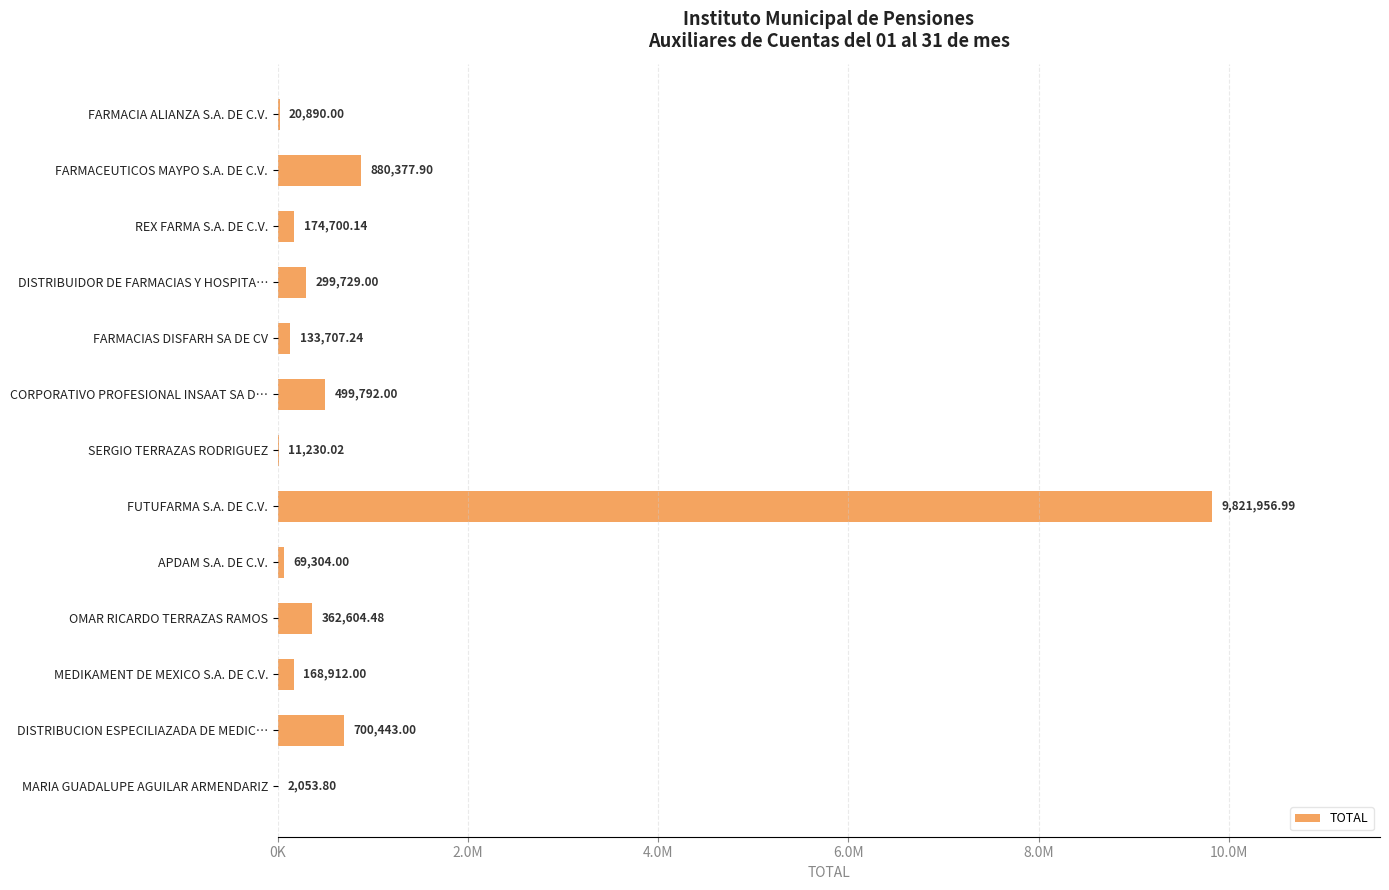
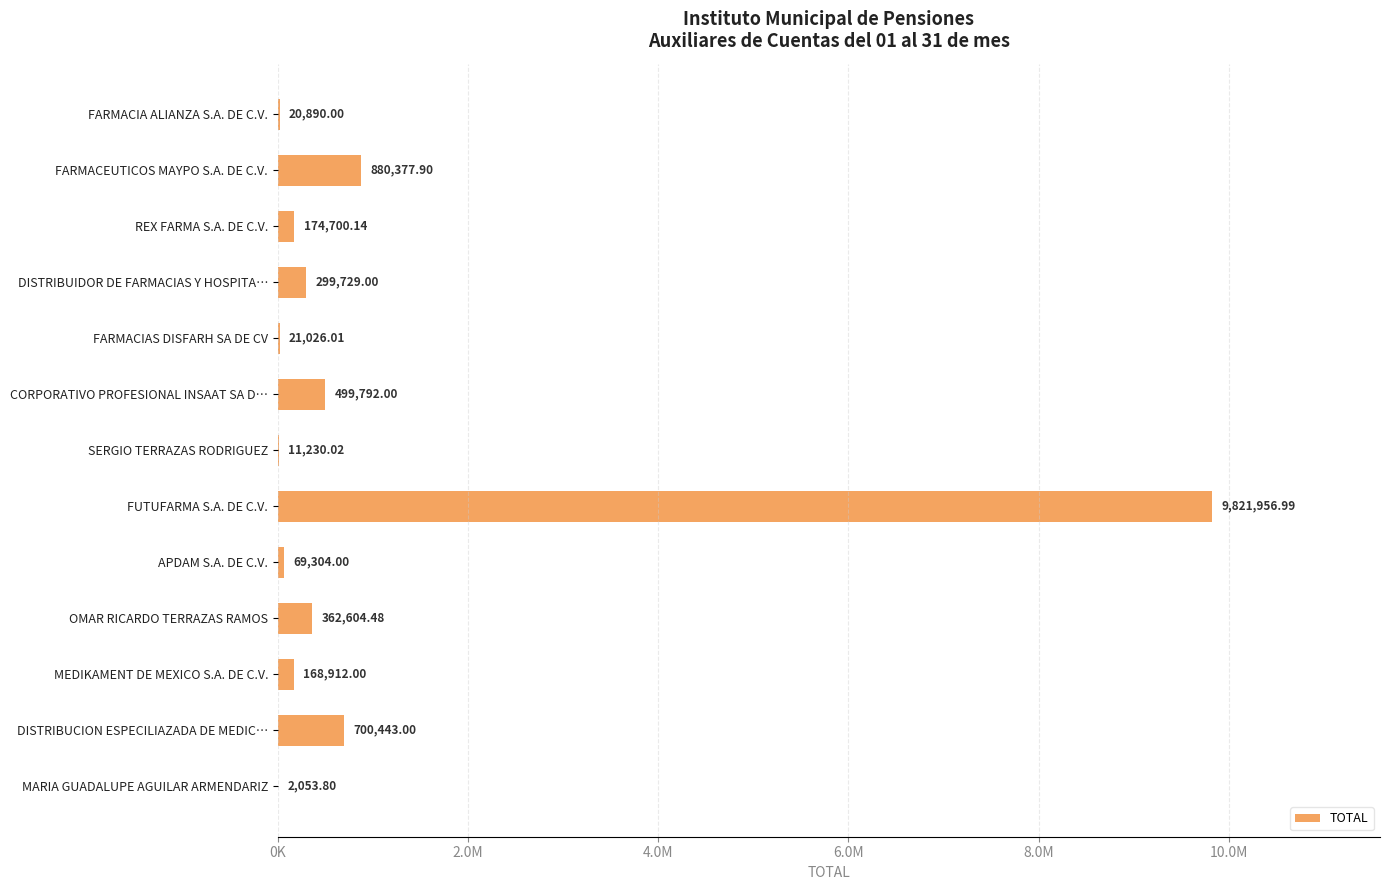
  {
    "FARMACIA ALIANZA S.A. DE C.V.": "20,890.00",
    "FARMACEUTICOS MAYPO S.A. DE C.V.": "880,377.90",
    "REX FARMA S.A. DE C.V.": "174,700.14",
    "DISTRIBUIDOR DE FARMACIAS Y HOSPITA…": "299,729.00",
-   "FARMACIAS DISFARH SA DE CV": "133,707.24",
+   "FARMACIAS DISFARH SA DE CV": "21,026.01",
    "CORPORATIVO PROFESIONAL INSAAT SA D…": "499,792.00",
    "SERGIO TERRAZAS RODRIGUEZ": "11,230.02",
    "FUTUFARMA S.A. DE C.V.": "9,821,956.99",
    "APDAM S.A. DE C.V.": "69,304.00",
    "OMAR RICARDO TERRAZAS RAMOS": "362,604.48",
    "MEDIKAMENT DE MEXICO S.A. DE C.V.": "168,912.00",
    "DISTRIBUCION ESPECILIAZADA DE MEDIC…": "700,443.00",
    "MARIA GUADALUPE AGUILAR ARMENDARIZ": "2,053.80"
  }
